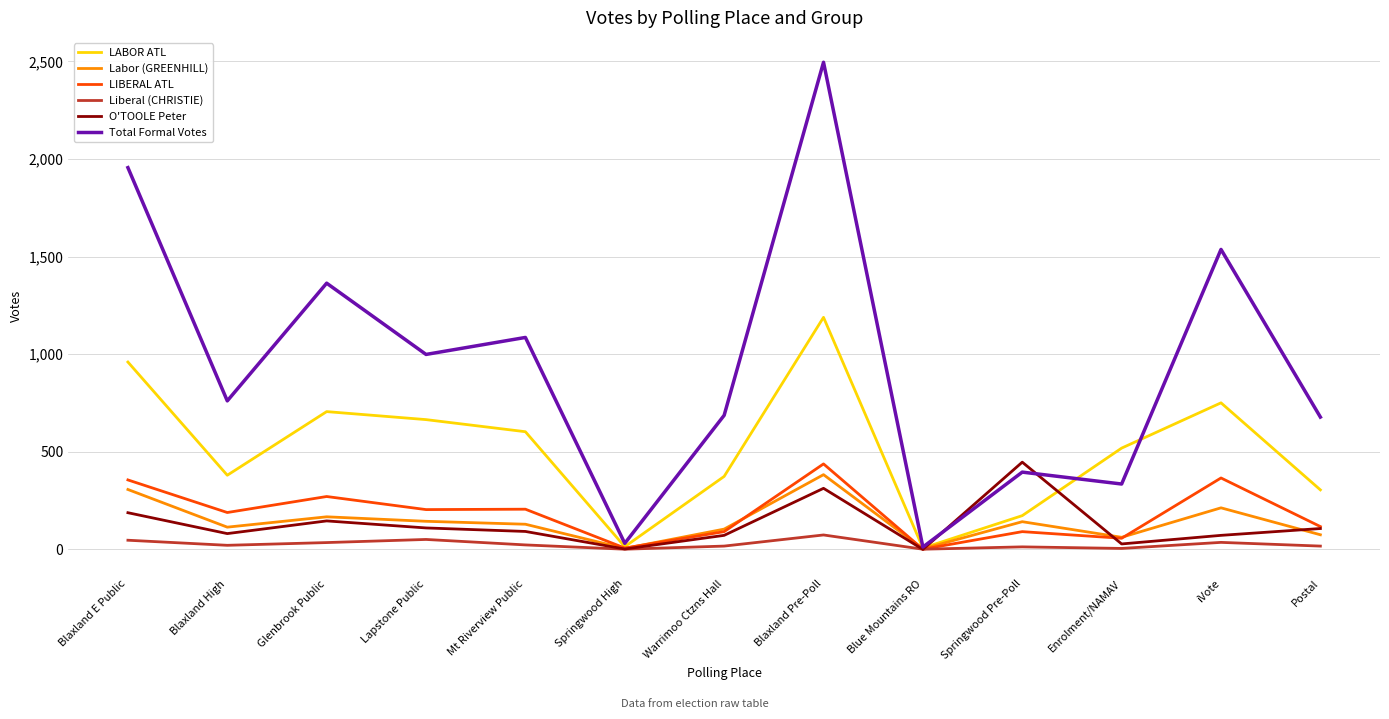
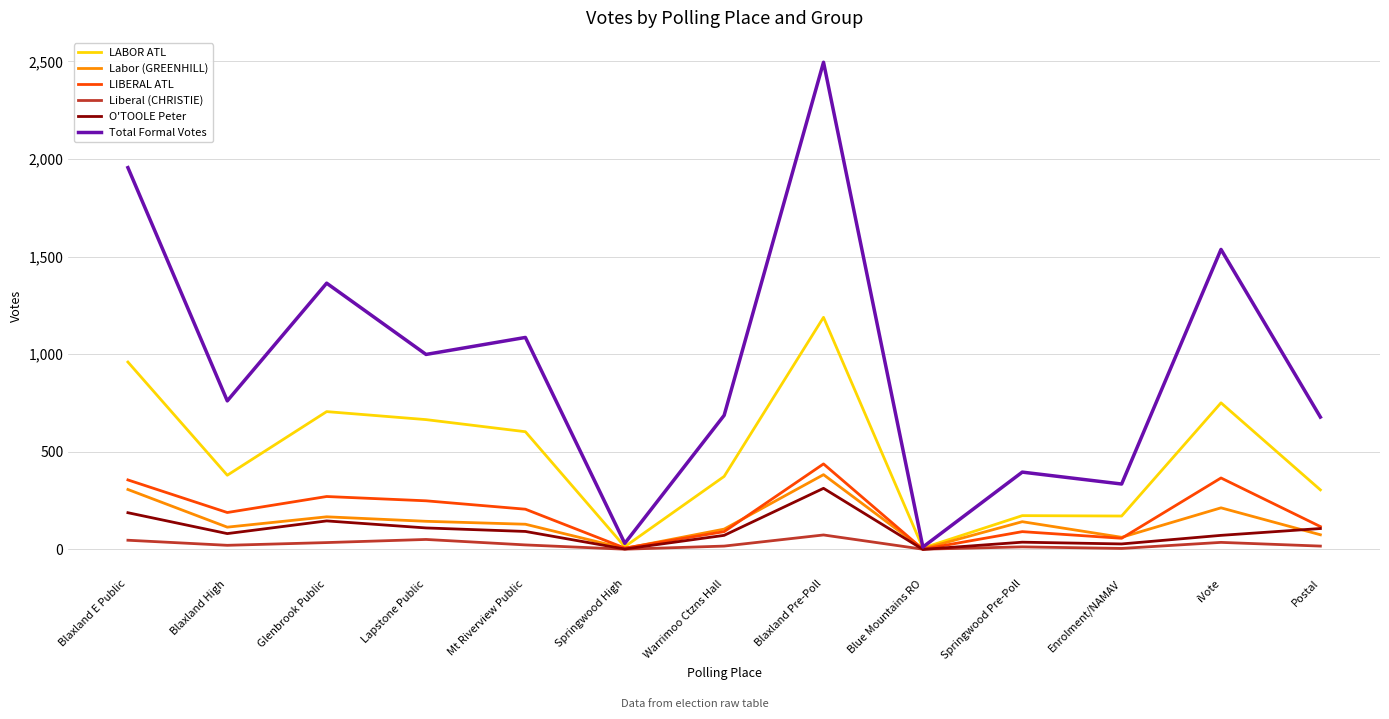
  {
    "LABOR ATL": {
      "Blaxland E Public": "960",
      "Blaxland High": "380",
      "Glenbrook Public": "710",
      "Lapstone Public": "670",
      "Mt Riverview Public": "600",
      "Warrimoo Ctzns Hall": "370",
      "Blaxland Pre-Poll": "1,190",
      "Springwood Pre-Poll": "170",
-     "Enrolment/NAMAV": "520",
+     "Enrolment/NAMAV": "170",
      "iVote": "750",
      "Postal": "310"
    },
    "Labor (GREENHILL)": {
      "Blaxland E Public": "310",
      "Blaxland High": "110",
      "Glenbrook Public": "170",
      "Lapstone Public": "140",
      "Mt Riverview Public": "130",
      "Blaxland Pre-Poll": "380",
      "Springwood Pre-Poll": "140",
      "iVote": "210",
      "Postal": "80"
    },
    "LIBERAL ATL": {
      "Blaxland E Public": "360",
      "Blaxland High": "190",
      "Glenbrook Public": "270",
-     "Lapstone Public": "200",
+     "Lapstone Public": "250",
      "Mt Riverview Public": "210",
      "Blaxland Pre-Poll": "440",
      "Springwood Pre-Poll": "90",
      "iVote": "370"
    },
    "Liberal (CHRISTIE)": {
      "Blaxland E Public": "50",
      "Blaxland High": "20",
      "Glenbrook Public": "40",
      "Lapstone Public": "50",
      "Mt Riverview Public": "20",
      "Warrimoo Ctzns Hall": "20",
      "Blaxland Pre-Poll": "70",
      "Springwood Pre-Poll": "10",
      "Enrolment/NAMAV": "10",
      "iVote": "40",
      "Postal": "20"
    },
    "O'TOOLE Peter": {
      "Blaxland E Public": "190",
      "Blaxland High": "80",
      "Glenbrook Public": "150",
      "Lapstone Public": "110",
      "Mt Riverview Public": "90",
      "Warrimoo Ctzns Hall": "70",
      "Blaxland Pre-Poll": "310",
-     "Springwood Pre-Poll": "450",
+     "Springwood Pre-Poll": "40",
      "Enrolment/NAMAV": "30",
      "iVote": "70"
    },
    "Total Formal Votes": {
      "Blaxland E Public": "1,960",
      "Blaxland High": "760",
      "Glenbrook Public": "1,360",
      "Lapstone Public": "1,000",
      "Mt Riverview Public": "1,090",
      "Springwood High": "30",
      "Warrimoo Ctzns Hall": "690",
      "Blaxland Pre-Poll": "2,500",
      "Springwood Pre-Poll": "400",
      "Enrolment/NAMAV": "340",
      "iVote": "1,540",
      "Postal": "680"
    }
  }
